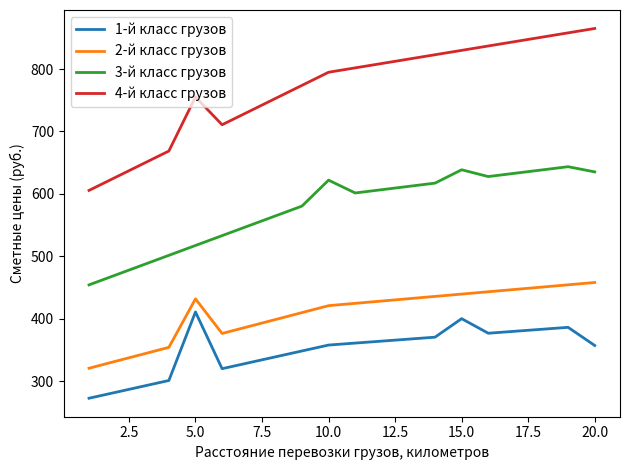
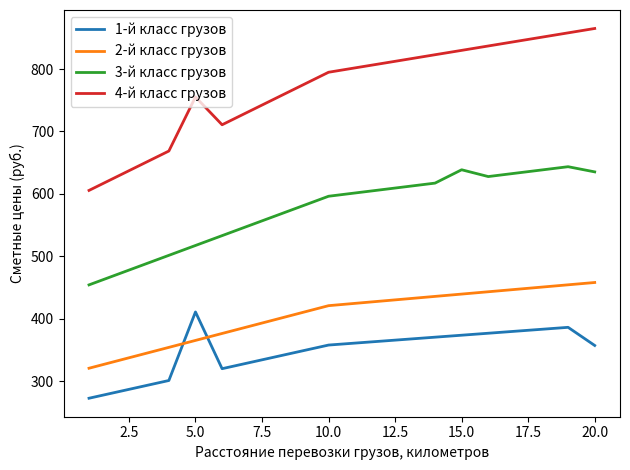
  {
    "1-й класс грузов": {
      "5.0": 410,
      "10.0": 360,
-     "15.0": 400,
+     "15.0": 370,
      "20.0": 360
    },
    "2-й класс грузов": {
-     "5.0": 430,
+     "5.0": 370,
      "10.0": 420,
      "15.0": 440,
      "20.0": 460
    },
    "3-й класс грузов": {
      "5.0": 520,
-     "10.0": 620,
+     "10.0": 600,
      "15.0": 640,
      "20.0": 640
    },
    "4-й класс грузов": {
      "10.0": 790,
      "15.0": 830,
      "20.0": 870
    }
  }
